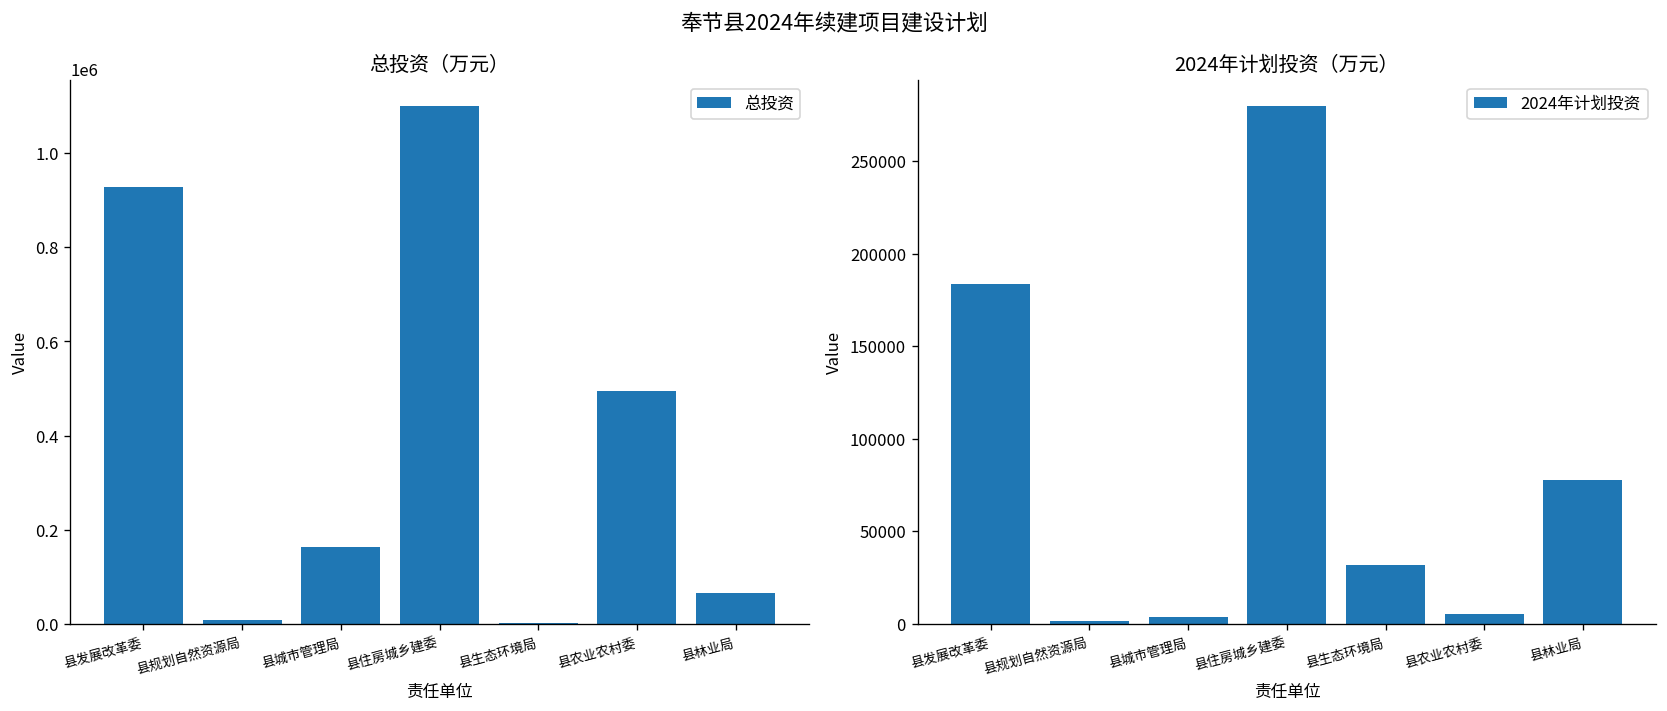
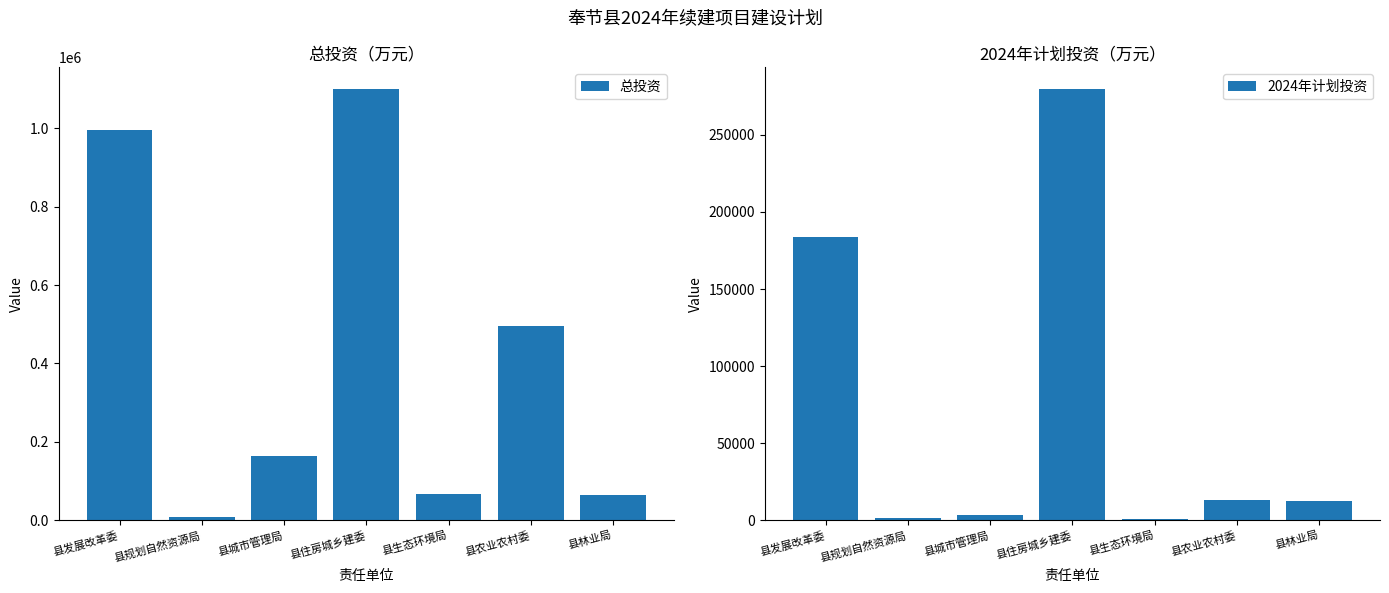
  {
    "总投资（万元）": {
-     "县发展改革委": 930000,
+     "县发展改革委": 990000,
      "县规划自然资源局": 10000,
      "县城市管理局": 160000,
      "县住房城乡建委": 1100000,
-     "县生态环境局": 0,
+     "县生态环境局": 70000,
      "县农业农村委": 500000,
      "县林业局": 70000
    },
    "2024年计划投资（万元）": {
      "县发展改革委": 184000,
      "县城市管理局": 4000,
      "县住房城乡建委": 280000,
-     "县生态环境局": 32000,
-     "县农业农村委": 5000,
-     "县林业局": 78000
+     "县生态环境局": 1000,
+     "县农业农村委": 13000,
+     "县林业局": 12000
    }
  }
